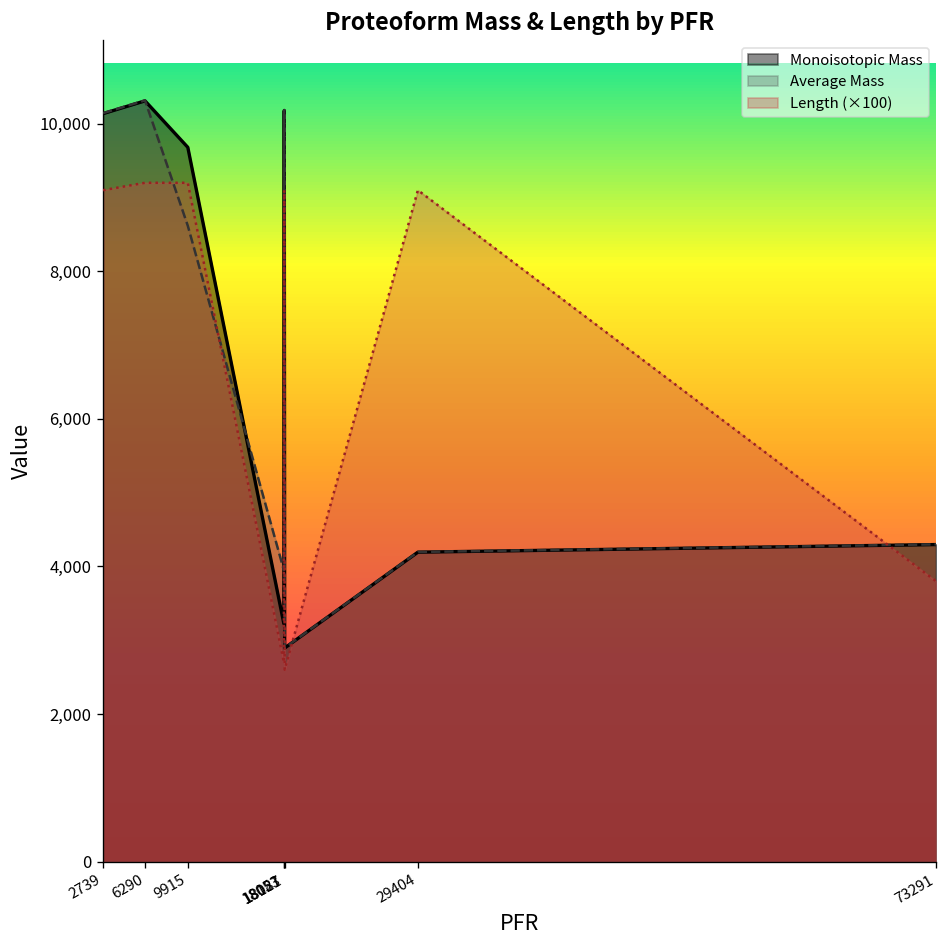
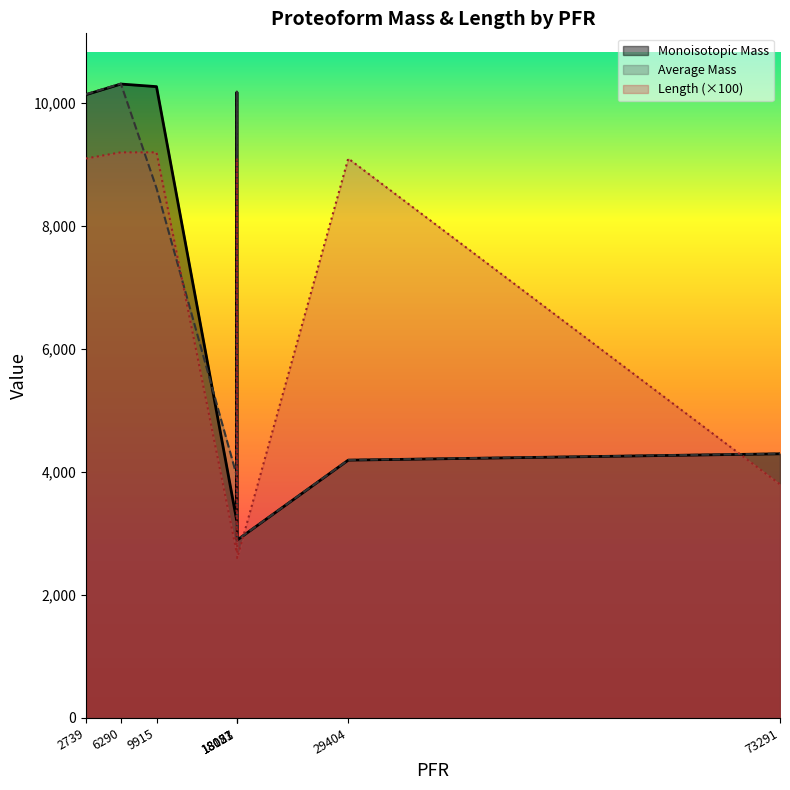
  {
    "Monoisotopic Mass": {
-     "9915": "9,700",
+     "9915": "10,300",
      "18053": "3,200"
    },
    "Average Mass": {
      "9915": "8,600",
      "18053": "3,900"
    },
    "Length (×100)": {
      "2739": "9,100",
      "6290": "9,200",
      "9915": "9,200",
      "18053": "2,700",
      "18087": "9,100",
      "18121": "2,600",
      "29404": "9,100",
      "73291": "3,800"
    }
  }
